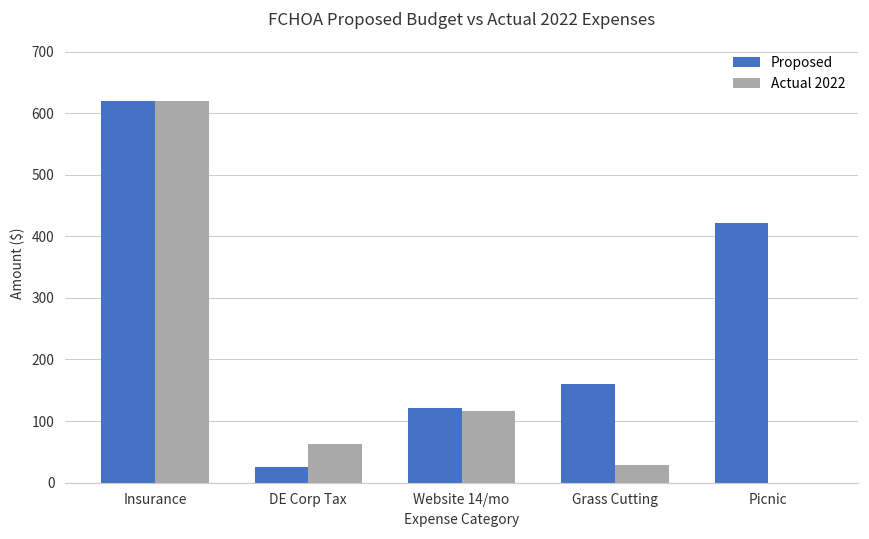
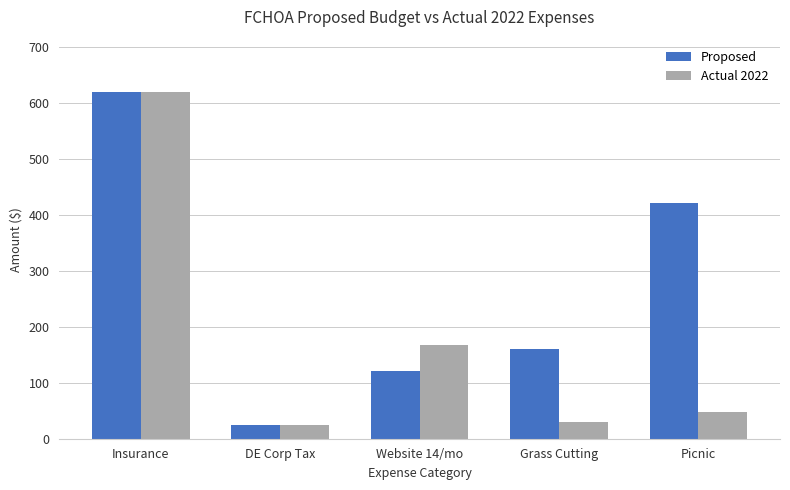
  {
    "Proposed": {
      "Insurance": 620,
      "DE Corp Tax": 30,
      "Website 14/mo": 120,
      "Grass Cutting": 160,
      "Picnic": 420
    },
    "Actual 2022": {
      "Insurance": 620,
-     "DE Corp Tax": 60,
-     "Website 14/mo": 120,
+     "DE Corp Tax": 30,
+     "Website 14/mo": 170,
      "Grass Cutting": 30,
-     "Picnic": 0
+     "Picnic": 50
    }
  }
